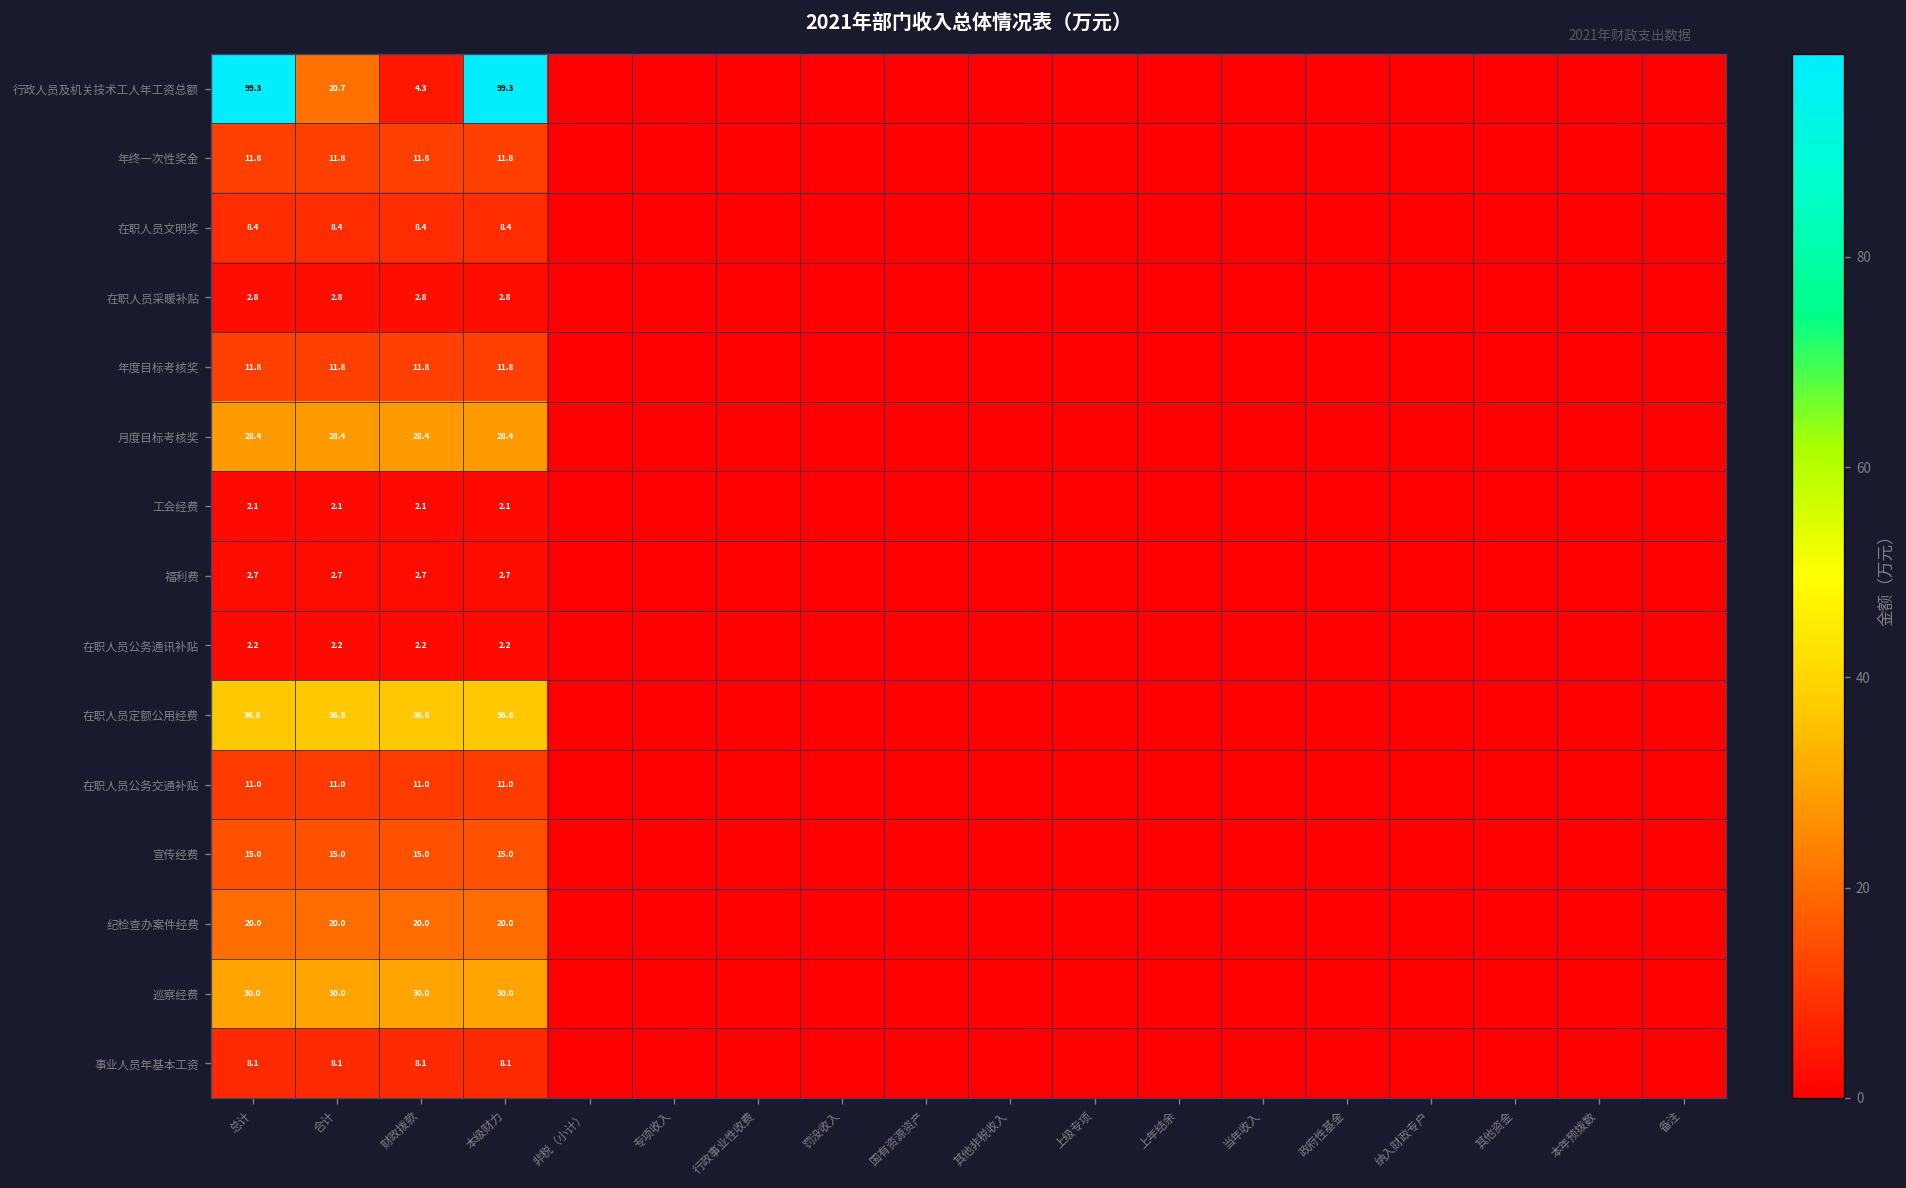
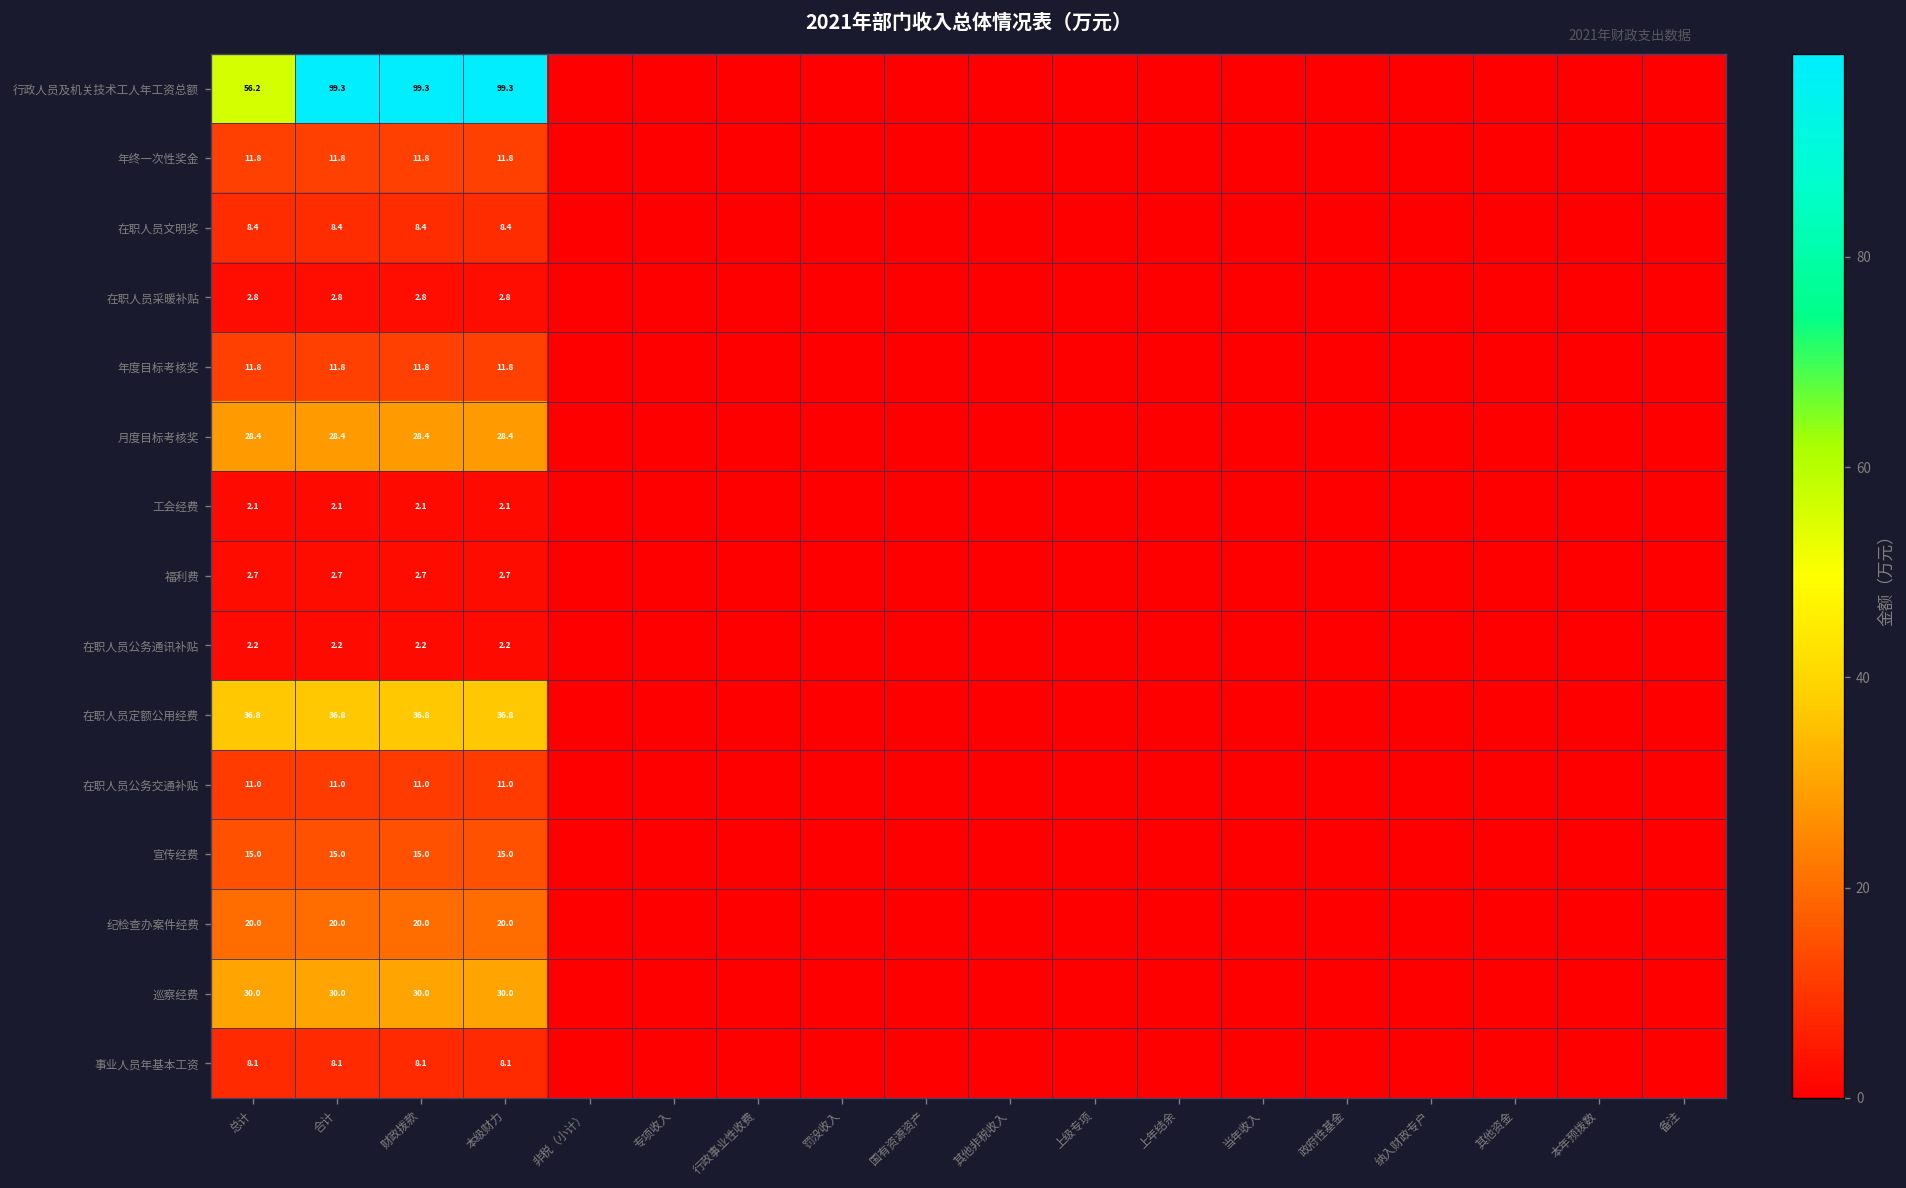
  {
    "行政人员及机关技术工人年工资总额": {
-     "总计": 99.3,
-     "合计": 20.7,
-     "财政拨款": 4.3,
+     "总计": 56.2,
+     "合计": 99.3,
+     "财政拨款": 99.3,
      "本级财力": 99.3
    },
    "年终一次性奖金": {
      "总计": 11.8,
      "合计": 11.8,
      "财政拨款": 11.8,
      "本级财力": 11.8
    },
    "在职人员文明奖": {
      "总计": 8.4,
      "合计": 8.4,
      "财政拨款": 8.4,
      "本级财力": 8.4
    },
    "在职人员采暖补贴": {
      "总计": 2.8,
      "合计": 2.8,
      "财政拨款": 2.8,
      "本级财力": 2.8
    },
    "年度目标考核奖": {
      "总计": 11.8,
      "合计": 11.8,
      "财政拨款": 11.8,
      "本级财力": 11.8
    },
    "月度目标考核奖": {
      "总计": 28.4,
      "合计": 28.4,
      "财政拨款": 28.4,
      "本级财力": 28.4
    },
    "工会经费": {
      "总计": 2.1,
      "合计": 2.1,
      "财政拨款": 2.1,
      "本级财力": 2.1
    },
    "福利费": {
      "总计": 2.7,
      "合计": 2.7,
      "财政拨款": 2.7,
      "本级财力": 2.7
    },
    "在职人员公务通讯补贴": {
      "总计": 2.2,
      "合计": 2.2,
      "财政拨款": 2.2,
      "本级财力": 2.2
    },
    "在职人员定额公用经费": {
      "总计": 36.8,
      "合计": 36.8,
      "财政拨款": 36.8,
      "本级财力": 36.8
    },
    "在职人员公务交通补贴": {
      "总计": 11.0,
      "合计": 11.0,
      "财政拨款": 11.0,
      "本级财力": 11.0
    },
    "宣传经费": {
      "总计": 15.0,
      "合计": 15.0,
      "财政拨款": 15.0,
      "本级财力": 15.0
    },
    "纪检查办案件经费": {
      "总计": 20.0,
      "合计": 20.0,
      "财政拨款": 20.0,
      "本级财力": 20.0
    },
    "巡察经费": {
      "总计": 30.0,
      "合计": 30.0,
      "财政拨款": 30.0,
      "本级财力": 30.0
    },
    "事业人员年基本工资": {
      "总计": 8.1,
      "合计": 8.1,
      "财政拨款": 8.1,
      "本级财力": 8.1
    }
  }
